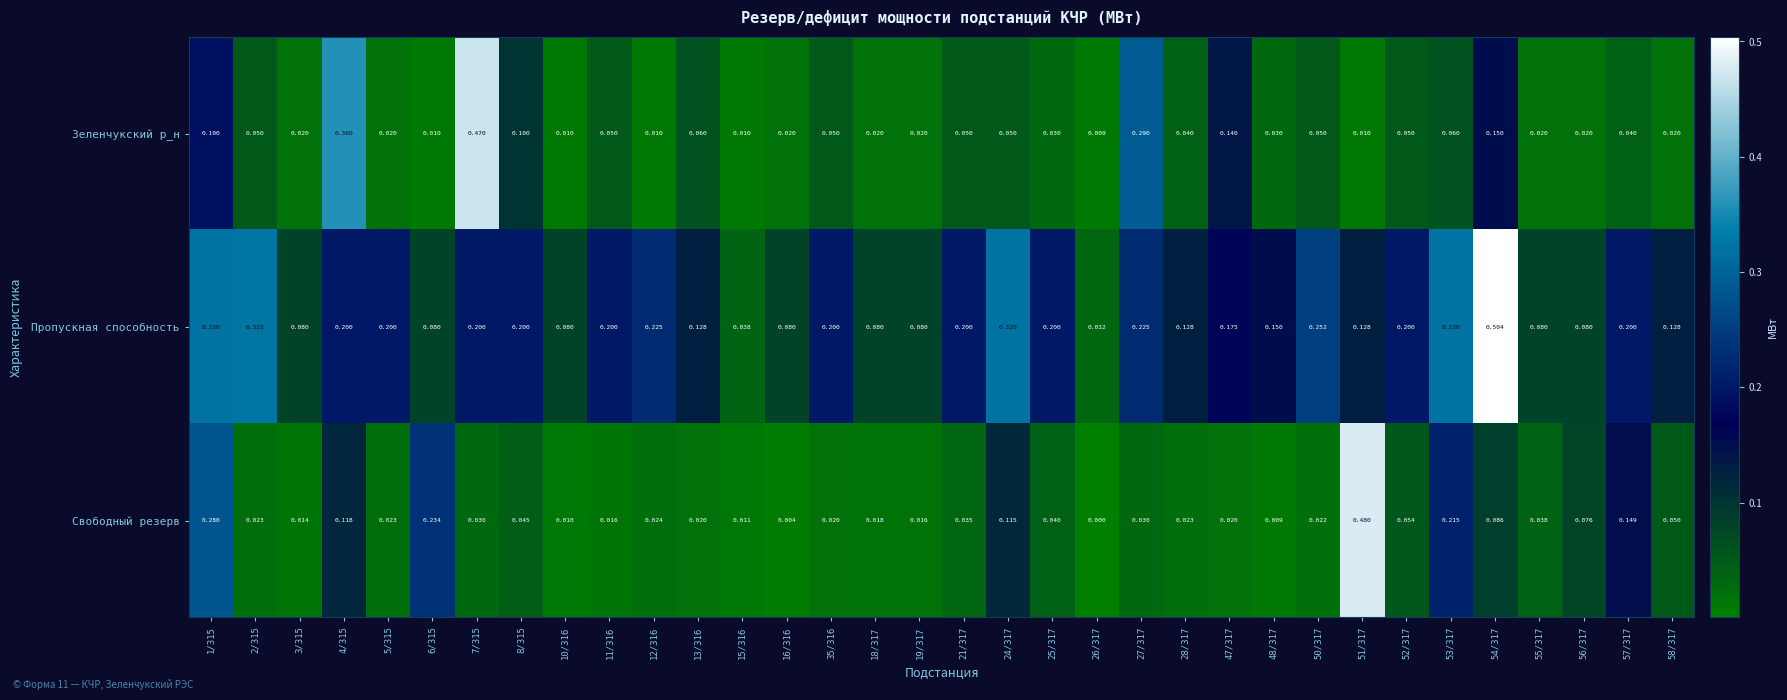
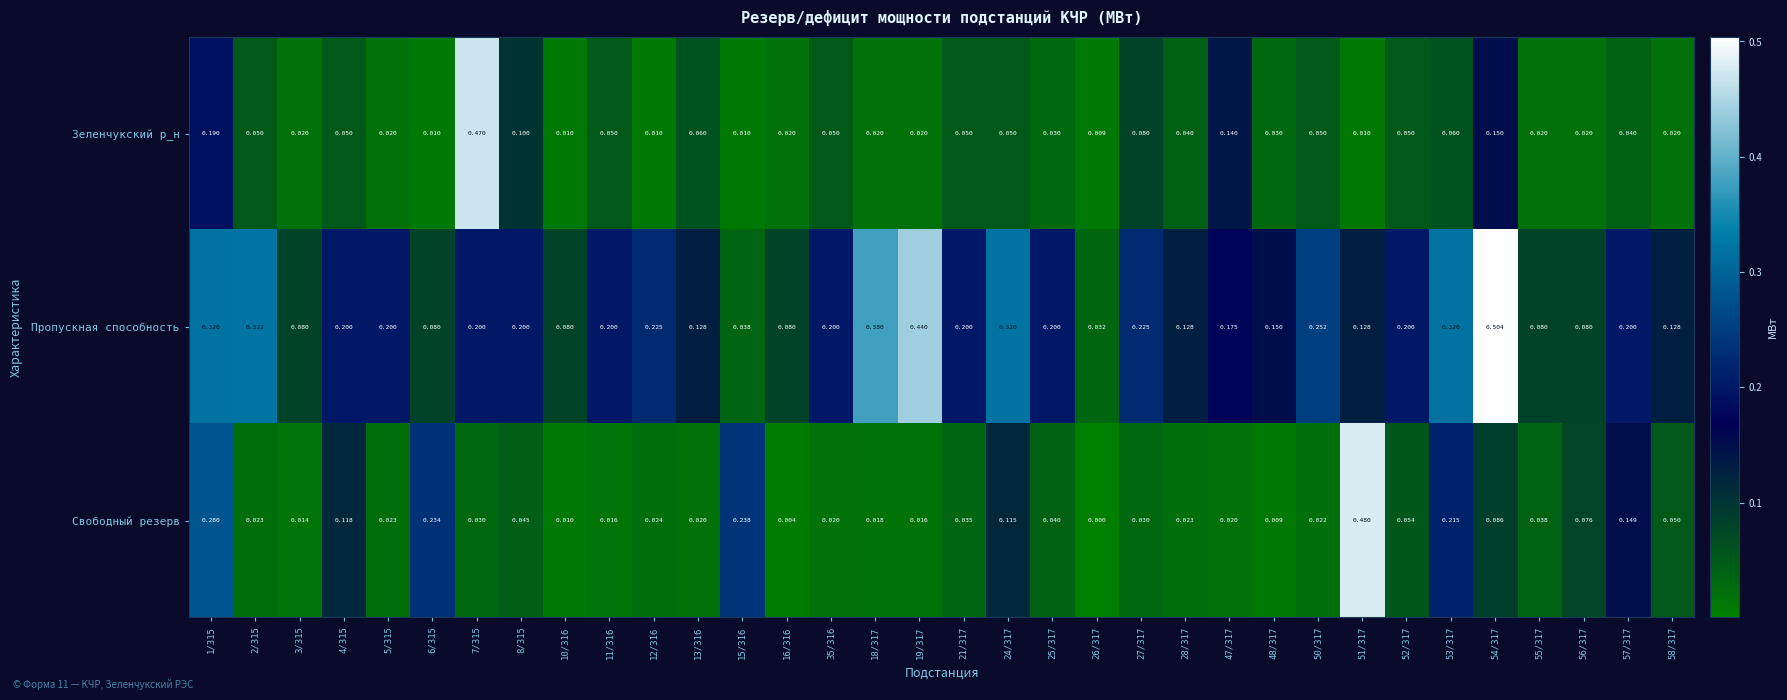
  {
    "Зеленчукский р_н": {
      "1/315": 0.190,
      "2/315": 0.050,
      "3/315": 0.020,
-     "4/315": 0.360,
+     "4/315": 0.050,
      "5/315": 0.020,
      "6/315": 0.010,
      "7/315": 0.470,
      "8/315": 0.100,
      "10/316": 0.010,
      "11/316": 0.050,
      "12/316": 0.010,
      "13/316": 0.060,
      "15/316": 0.010,
      "16/316": 0.020,
      "35/316": 0.050,
      "18/317": 0.020,
      "19/317": 0.020,
      "21/317": 0.050,
      "24/317": 0.050,
      "25/317": 0.030,
      "26/317": 0.009,
-     "27/317": 0.290,
+     "27/317": 0.080,
      "28/317": 0.040,
      "47/317": 0.140,
      "48/317": 0.030,
      "50/317": 0.050,
      "51/317": 0.010,
      "52/317": 0.050,
      "53/317": 0.060,
      "54/317": 0.150,
      "55/317": 0.020,
      "56/317": 0.020,
      "57/317": 0.040,
      "58/317": 0.020
    },
    "Пропускная способность": {
      "1/315": 0.320,
      "2/315": 0.322,
      "3/315": 0.080,
      "4/315": 0.200,
      "5/315": 0.200,
      "6/315": 0.080,
      "7/315": 0.200,
      "8/315": 0.200,
      "10/316": 0.080,
      "11/316": 0.200,
      "12/316": 0.225,
      "13/316": 0.128,
      "15/316": 0.038,
      "16/316": 0.080,
      "35/316": 0.200,
-     "18/317": 0.080,
-     "19/317": 0.080,
+     "18/317": 0.380,
+     "19/317": 0.440,
      "21/317": 0.200,
      "24/317": 0.320,
      "25/317": 0.200,
      "26/317": 0.032,
      "27/317": 0.225,
      "28/317": 0.128,
      "47/317": 0.175,
      "48/317": 0.150,
      "50/317": 0.252,
      "51/317": 0.128,
      "52/317": 0.200,
      "53/317": 0.320,
      "54/317": 0.504,
      "55/317": 0.080,
      "56/317": 0.080,
      "57/317": 0.200,
      "58/317": 0.128
    },
    "Свободный резерв": {
      "1/315": 0.280,
      "2/315": 0.023,
      "3/315": 0.014,
      "4/315": 0.118,
      "5/315": 0.023,
      "6/315": 0.234,
      "7/315": 0.030,
      "8/315": 0.045,
      "10/316": 0.010,
      "11/316": 0.016,
      "12/316": 0.024,
      "13/316": 0.020,
-     "15/316": 0.011,
+     "15/316": 0.238,
      "16/316": 0.004,
      "35/316": 0.020,
      "18/317": 0.018,
      "19/317": 0.016,
      "21/317": 0.035,
      "24/317": 0.115,
      "25/317": 0.040,
      "26/317": 0.000,
      "27/317": 0.030,
      "28/317": 0.023,
      "47/317": 0.020,
      "48/317": 0.009,
      "50/317": 0.022,
      "51/317": 0.480,
      "52/317": 0.054,
      "53/317": 0.215,
      "54/317": 0.086,
      "55/317": 0.038,
      "56/317": 0.076,
      "57/317": 0.149,
      "58/317": 0.050
    }
  }
